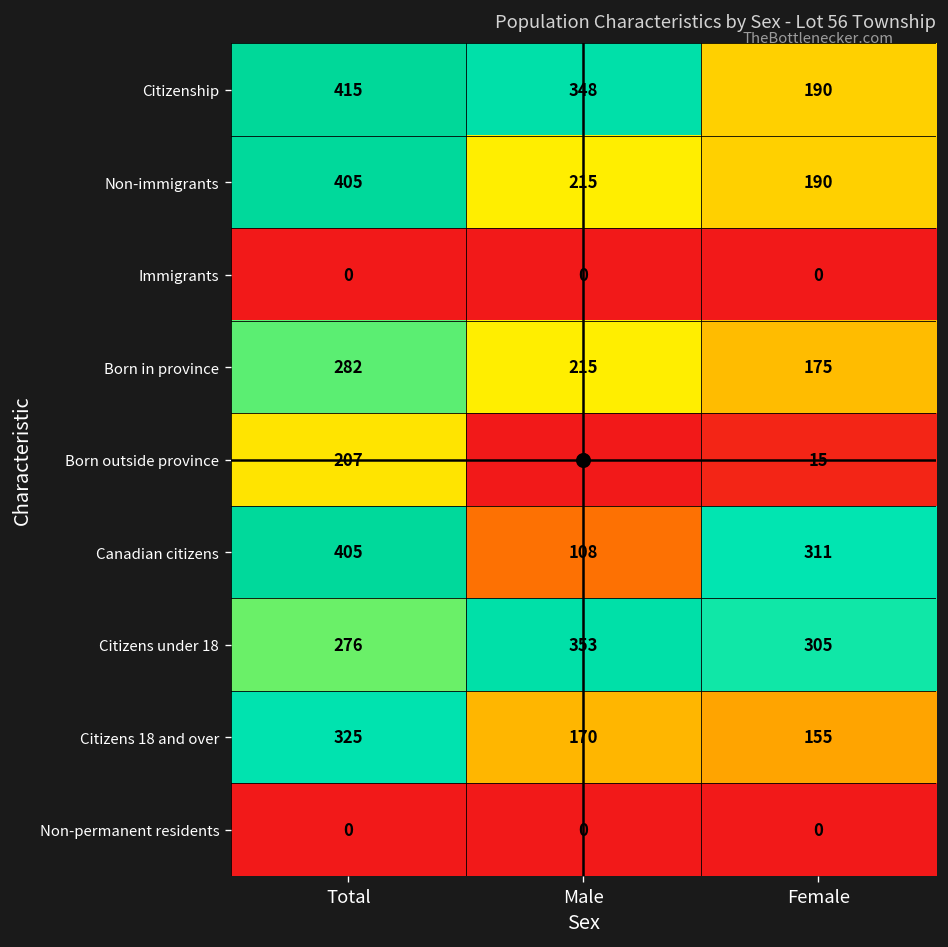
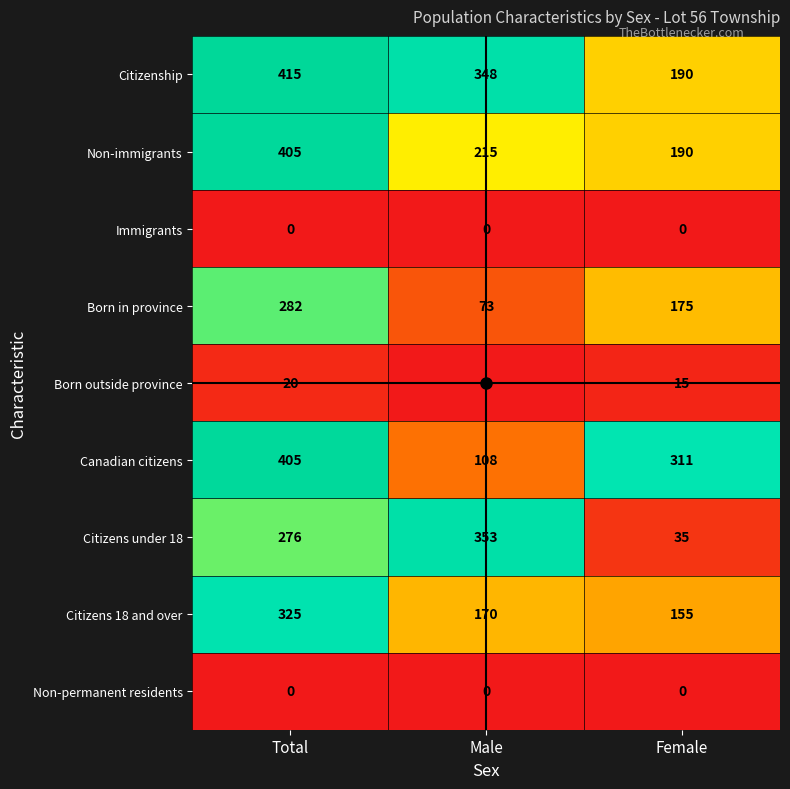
  {
    "Citizenship": {
      "Total": 415,
      "Male": 348,
      "Female": 190
    },
    "Non-immigrants": {
      "Total": 405,
      "Male": 215,
      "Female": 190
    },
    "Immigrants": {
      "Total": 0,
      "Male": 0,
      "Female": 0
    },
    "Born in province": {
      "Total": 282,
-     "Male": 215,
+     "Male": 73,
      "Female": 175
    },
    "Born outside province": {
-     "Total": 207,
+     "Total": 20,
      "Female": 15
    },
    "Canadian citizens": {
      "Total": 405,
      "Male": 108,
      "Female": 311
    },
    "Citizens under 18": {
      "Total": 276,
      "Male": 353,
-     "Female": 305
+     "Female": 35
    },
    "Citizens 18 and over": {
      "Total": 325,
      "Male": 170,
      "Female": 155
    },
    "Non-permanent residents": {
      "Total": 0,
      "Male": 0,
      "Female": 0
    }
  }
